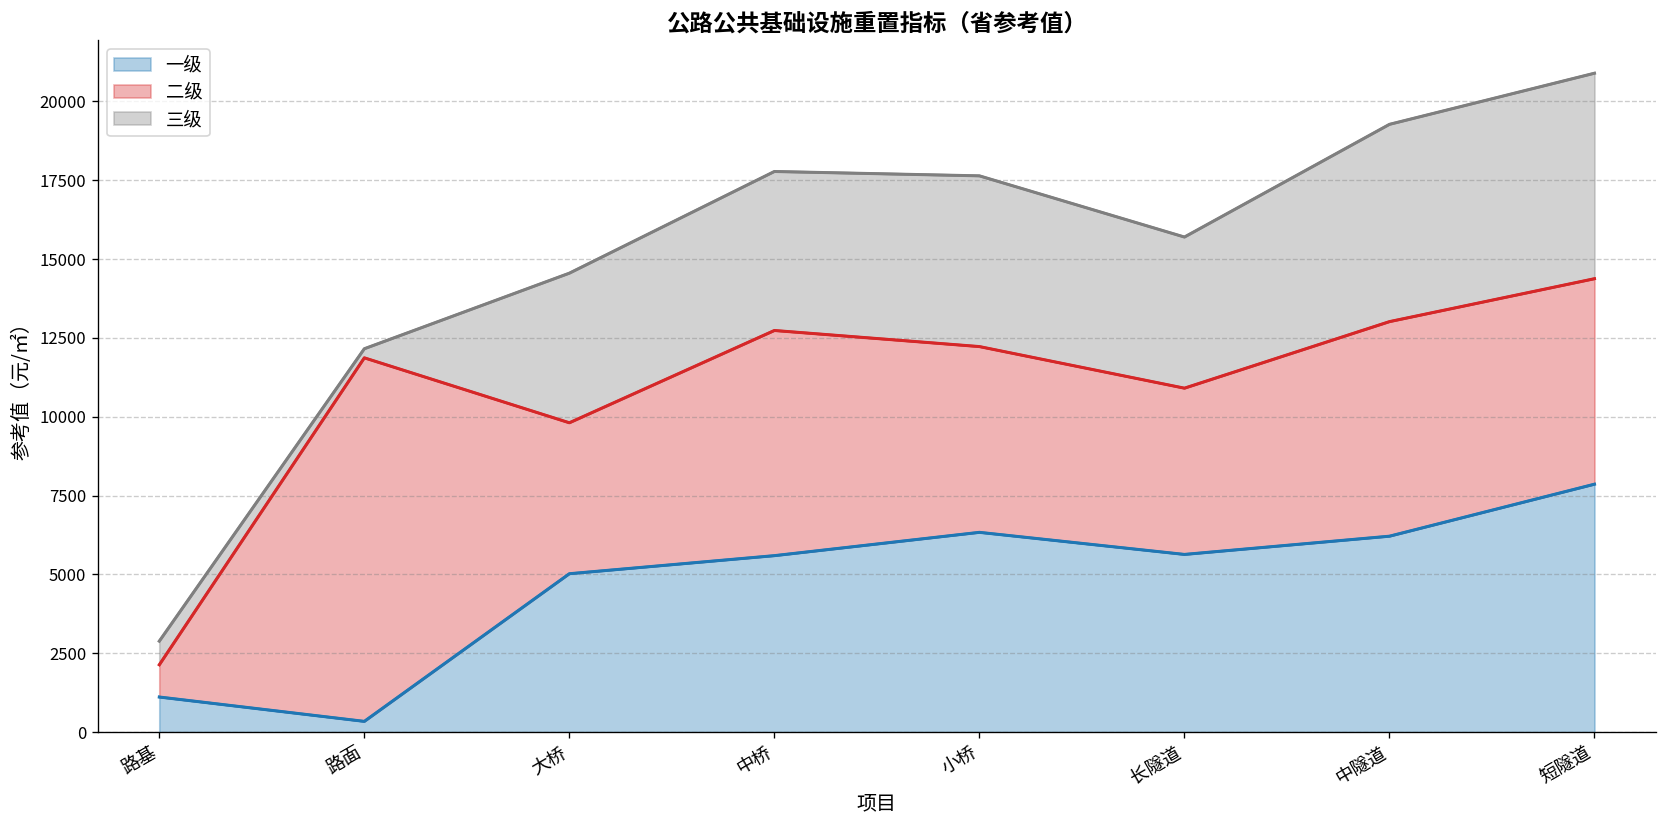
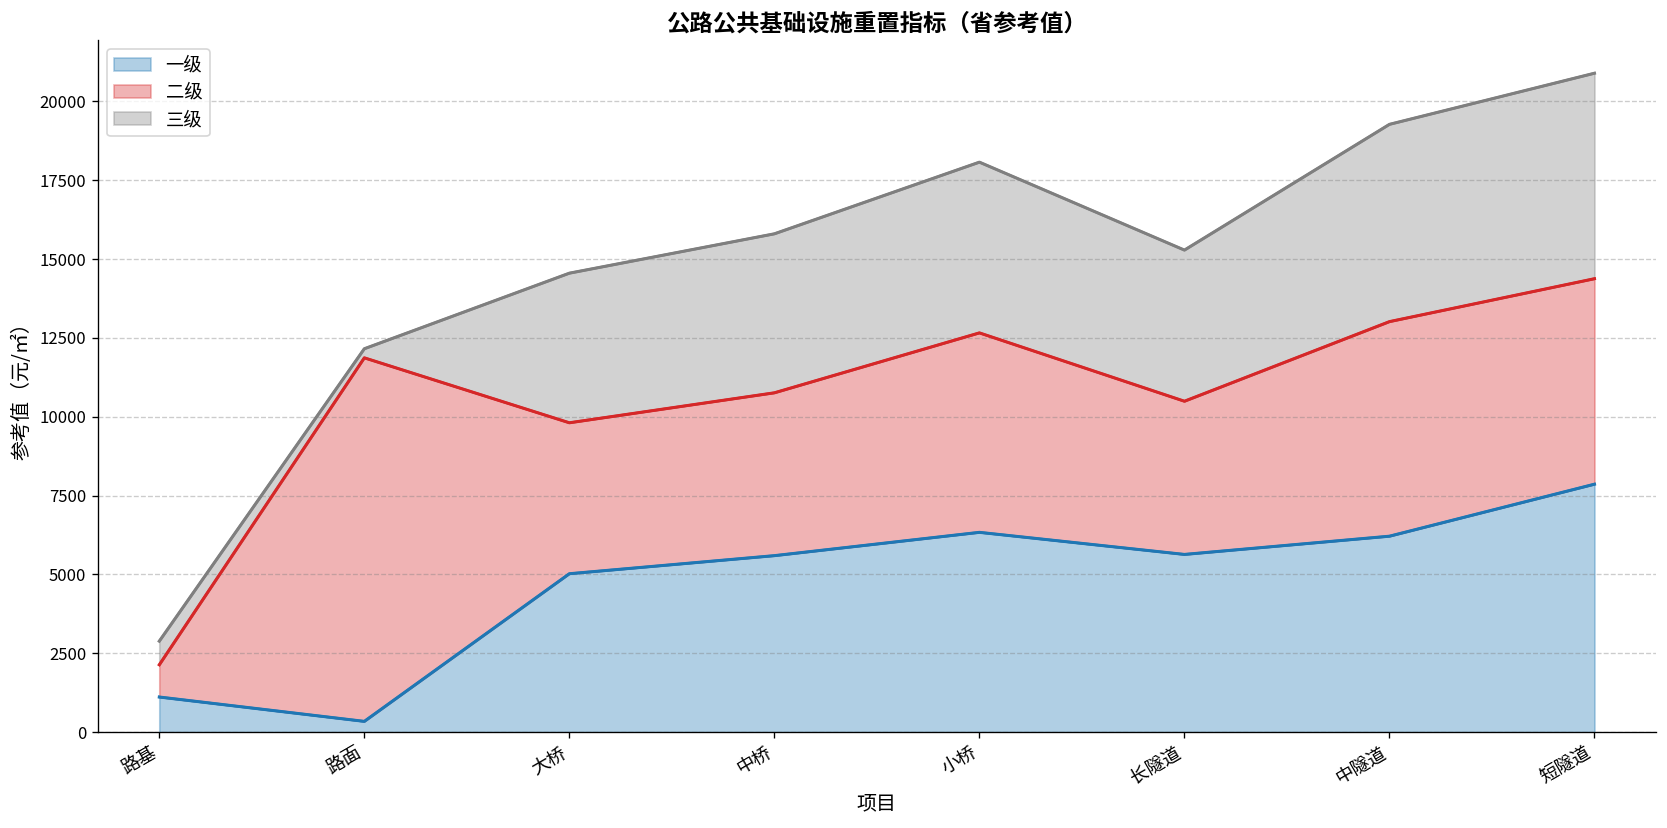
  {
    "二级": {
      "路基": 1000,
      "路面": 11500,
      "大桥": 4800,
-     "中桥": 7100,
-     "小桥": 5900,
-     "长隧道": 5300,
+     "中桥": 5200,
+     "小桥": 6300,
+     "长隧道": 4900,
      "中隧道": 6800,
      "短隧道": 6500
    }
  }
